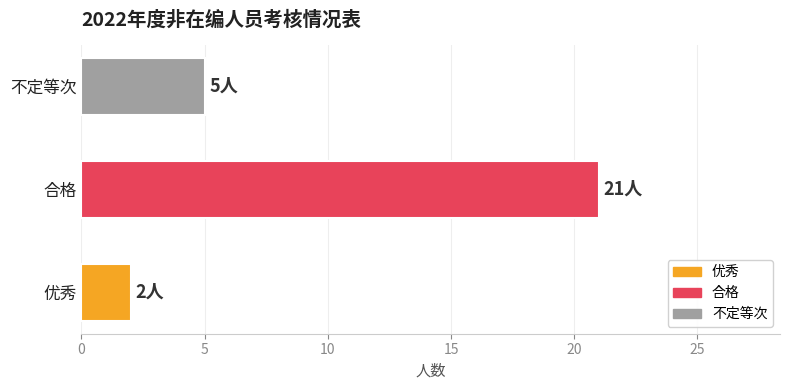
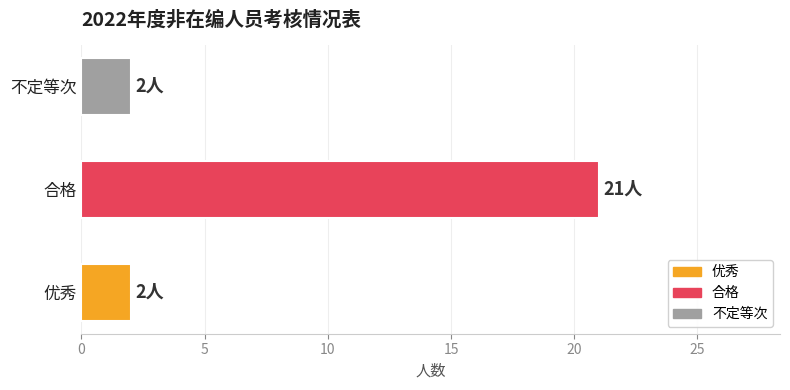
  {
-   "不定等次": "5人",
+   "不定等次": "2人",
    "合格": "21人",
    "优秀": "2人"
  }
